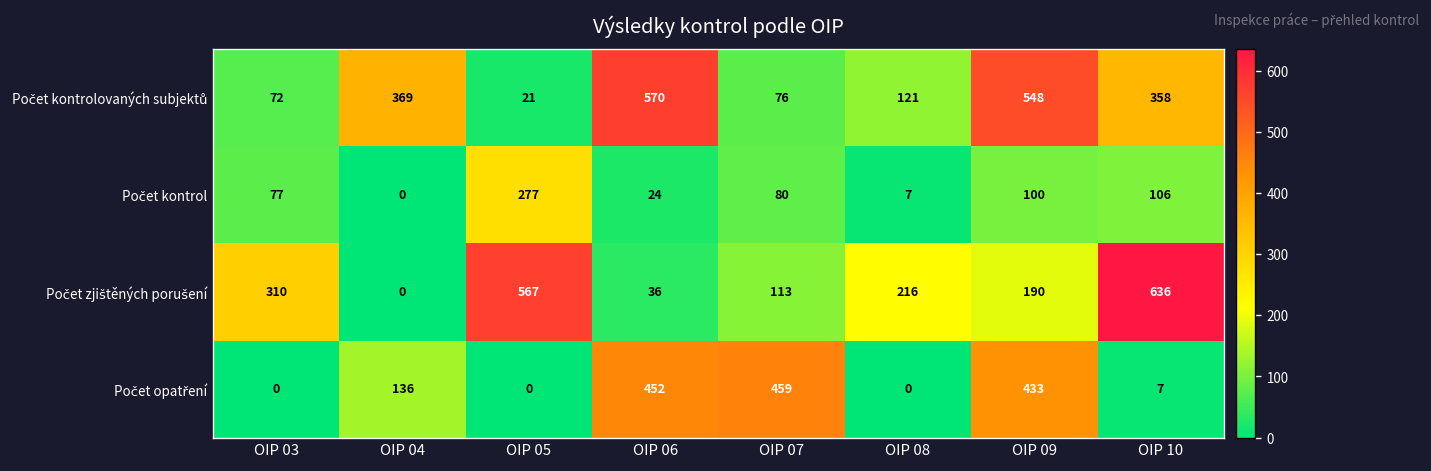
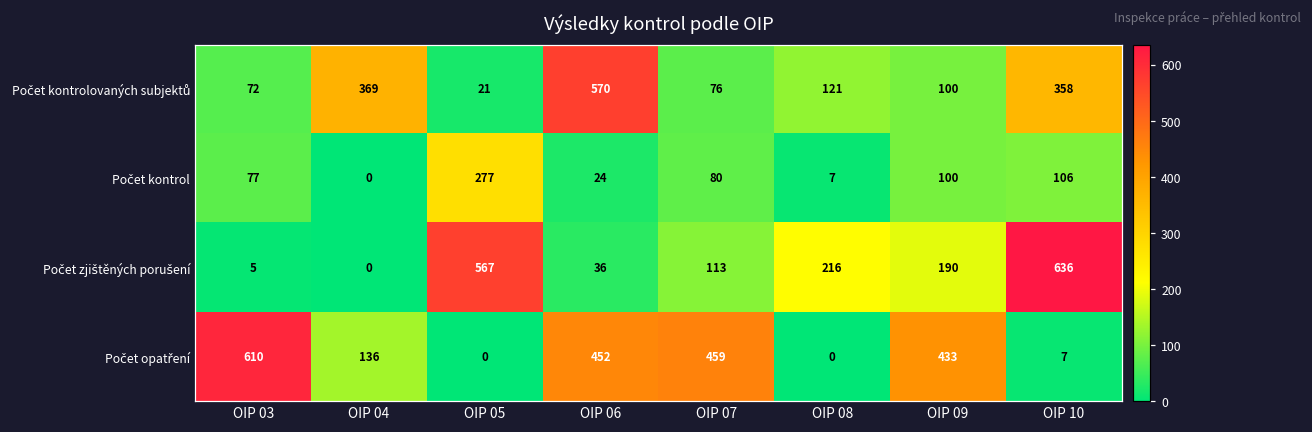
  {
    "Počet kontrolovaných subjektů": {
      "OIP 03": 72,
      "OIP 04": 369,
      "OIP 05": 21,
      "OIP 06": 570,
      "OIP 07": 76,
      "OIP 08": 121,
-     "OIP 09": 548,
+     "OIP 09": 100,
      "OIP 10": 358
    },
    "Počet kontrol": {
      "OIP 03": 77,
      "OIP 04": 0,
      "OIP 05": 277,
      "OIP 06": 24,
      "OIP 07": 80,
      "OIP 08": 7,
      "OIP 09": 100,
      "OIP 10": 106
    },
    "Počet zjištěných porušení": {
-     "OIP 03": 310,
+     "OIP 03": 5,
      "OIP 04": 0,
      "OIP 05": 567,
      "OIP 06": 36,
      "OIP 07": 113,
      "OIP 08": 216,
      "OIP 09": 190,
      "OIP 10": 636
    },
    "Počet opatření": {
-     "OIP 03": 0,
+     "OIP 03": 610,
      "OIP 04": 136,
      "OIP 05": 0,
      "OIP 06": 452,
      "OIP 07": 459,
      "OIP 08": 0,
      "OIP 09": 433,
      "OIP 10": 7
    }
  }
